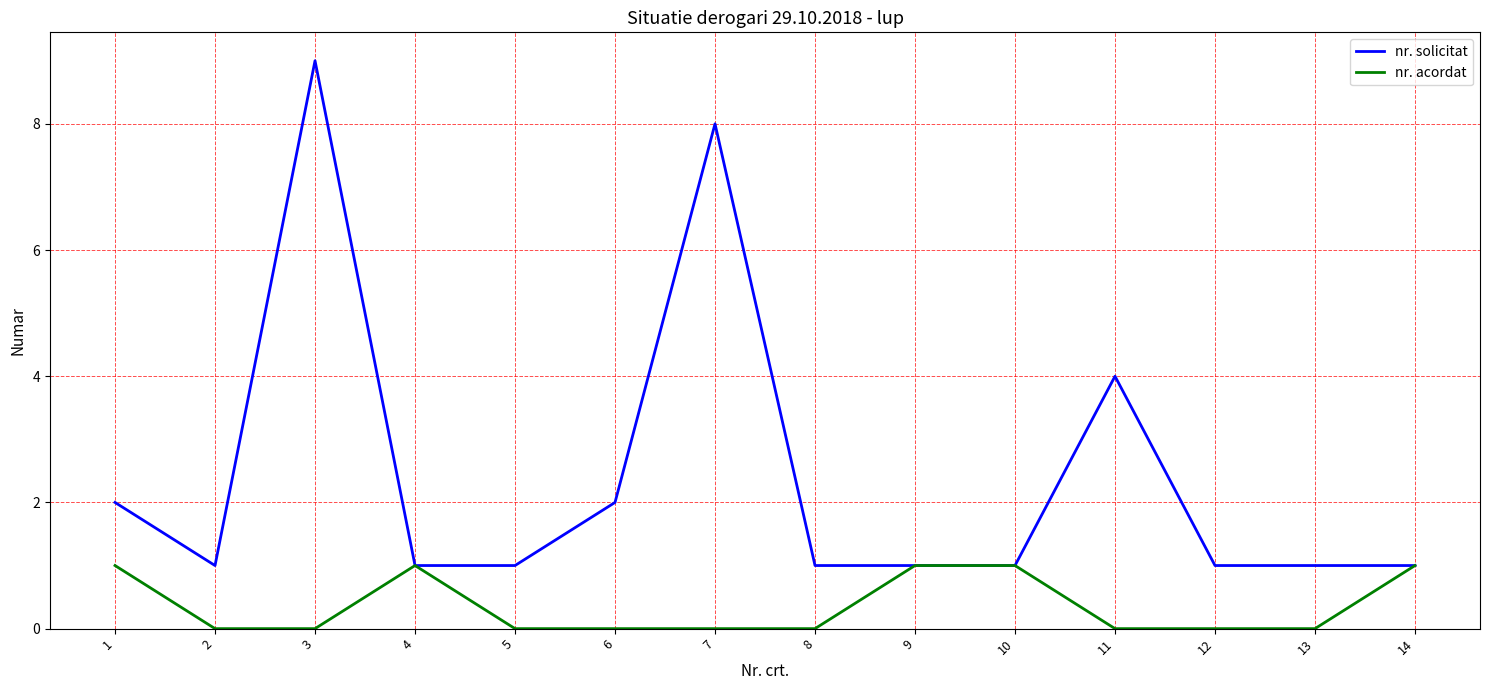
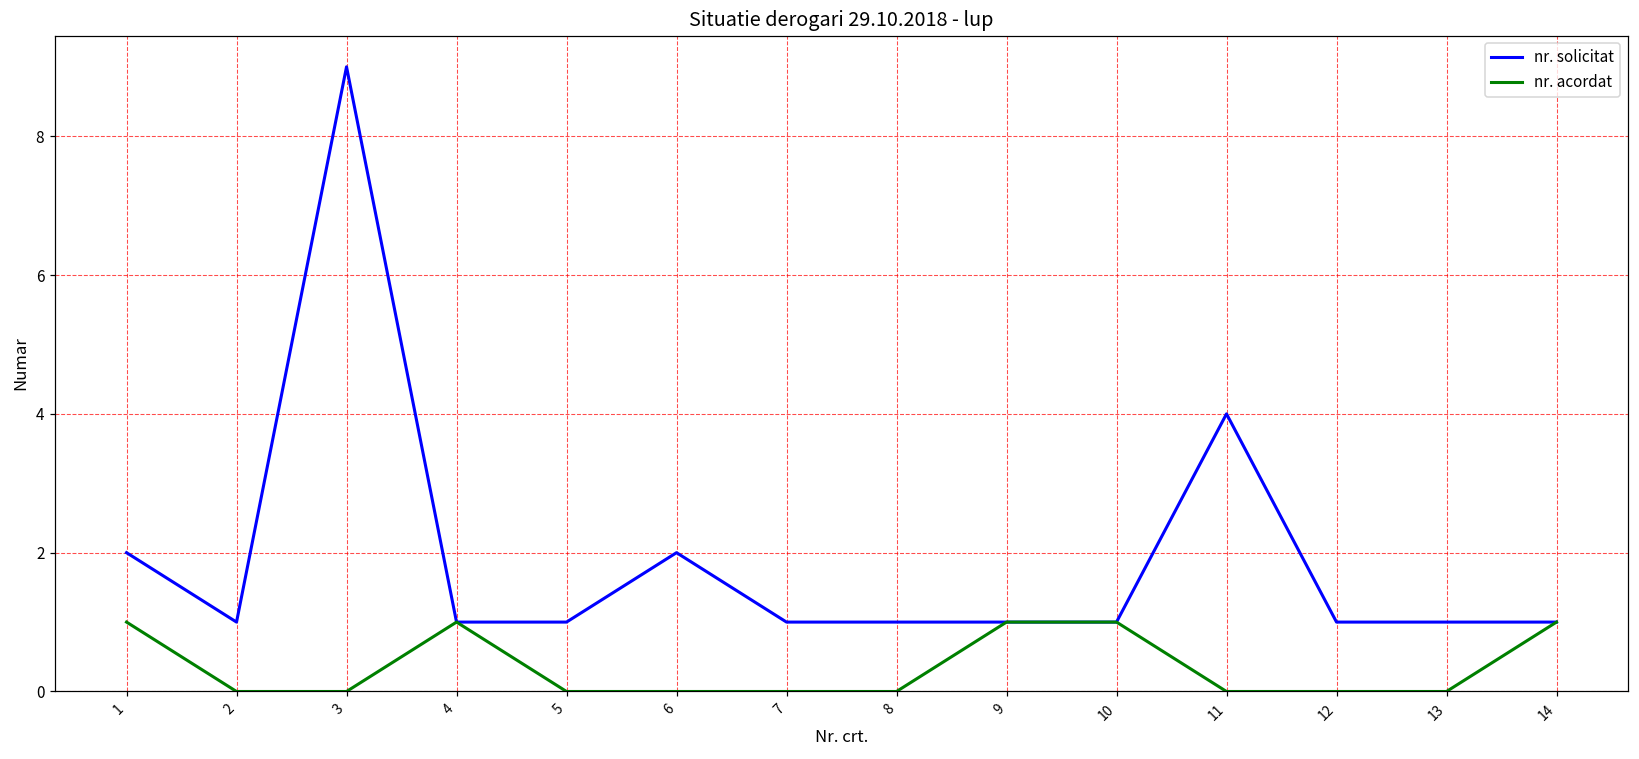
  {
    "nr. solicitat": {
      "1": 2,
      "2": 1,
      "3": 9,
      "5": 1,
      "6": 2,
-     "7": 8,
+     "7": 1,
      "8": 1,
      "11": 4,
      "12": 1,
      "13": 1
    },
    "nr. acordat": {
      "1": 1,
      "2": 0,
      "3": 0,
      "5": 0,
      "6": 0,
      "7": 0,
      "8": 0,
      "11": 0,
      "12": 0,
      "13": 0
    }
  }
